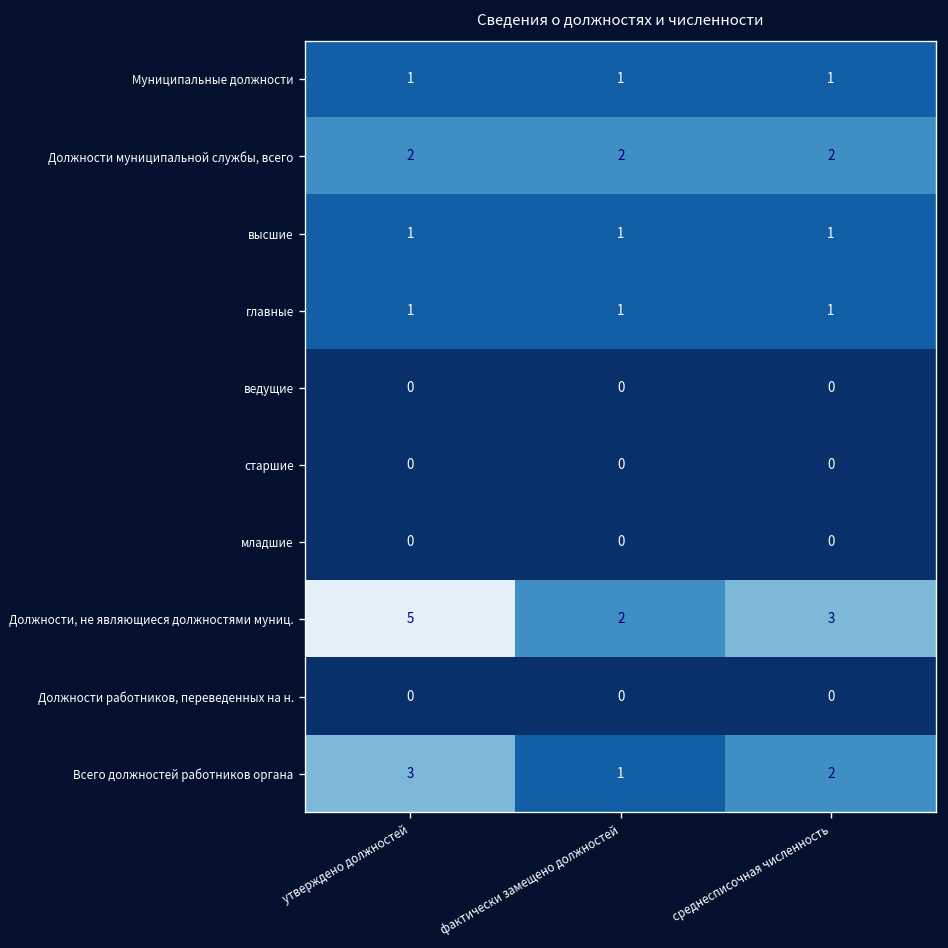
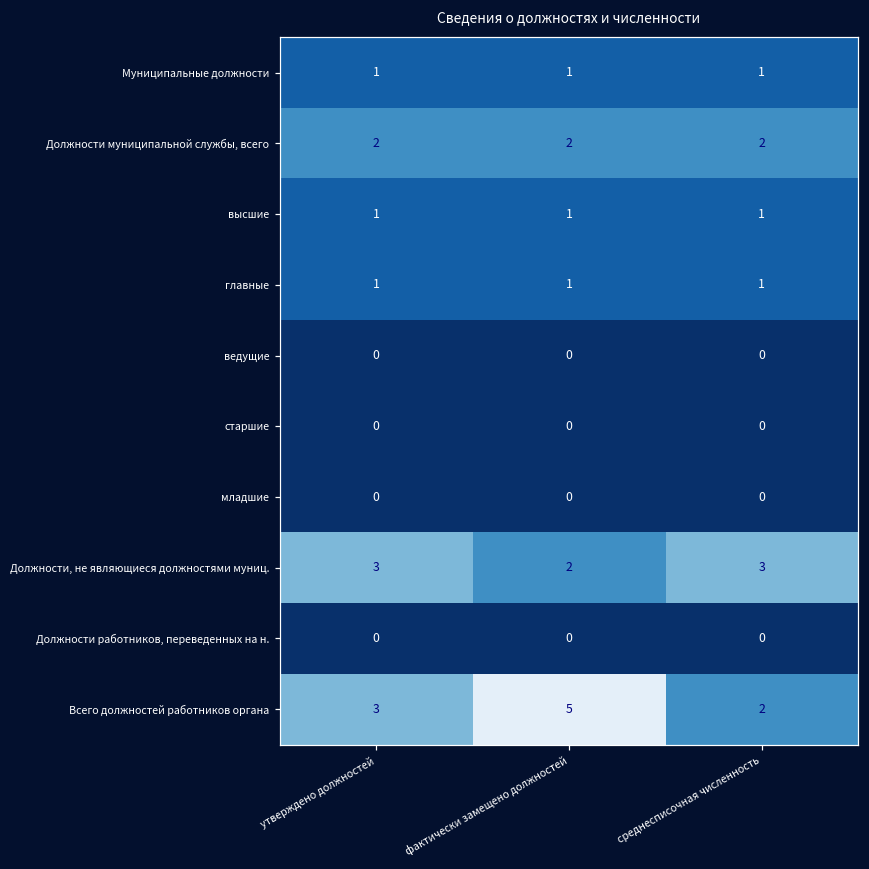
  {
    "Муниципальные должности": {
      "утверждено должностей": 1,
      "фактически замещено должностей": 1,
      "среднесписочная численность": 1
    },
    "Должности муниципальной службы, всего": {
      "утверждено должностей": 2,
      "фактически замещено должностей": 2,
      "среднесписочная численность": 2
    },
    "высшие": {
      "утверждено должностей": 1,
      "фактически замещено должностей": 1,
      "среднесписочная численность": 1
    },
    "главные": {
      "утверждено должностей": 1,
      "фактически замещено должностей": 1,
      "среднесписочная численность": 1
    },
    "ведущие": {
      "утверждено должностей": 0,
      "фактически замещено должностей": 0,
      "среднесписочная численность": 0
    },
    "старшие": {
      "утверждено должностей": 0,
      "фактически замещено должностей": 0,
      "среднесписочная численность": 0
    },
    "младшие": {
      "утверждено должностей": 0,
      "фактически замещено должностей": 0,
      "среднесписочная численность": 0
    },
    "Должности, не являющиеся должностями муниц.": {
-     "утверждено должностей": 5,
+     "утверждено должностей": 3,
      "фактически замещено должностей": 2,
      "среднесписочная численность": 3
    },
    "Должности работников, переведенных на н.": {
      "утверждено должностей": 0,
      "фактически замещено должностей": 0,
      "среднесписочная численность": 0
    },
    "Всего должностей работников органа": {
      "утверждено должностей": 3,
-     "фактически замещено должностей": 1,
+     "фактически замещено должностей": 5,
      "среднесписочная численность": 2
    }
  }
